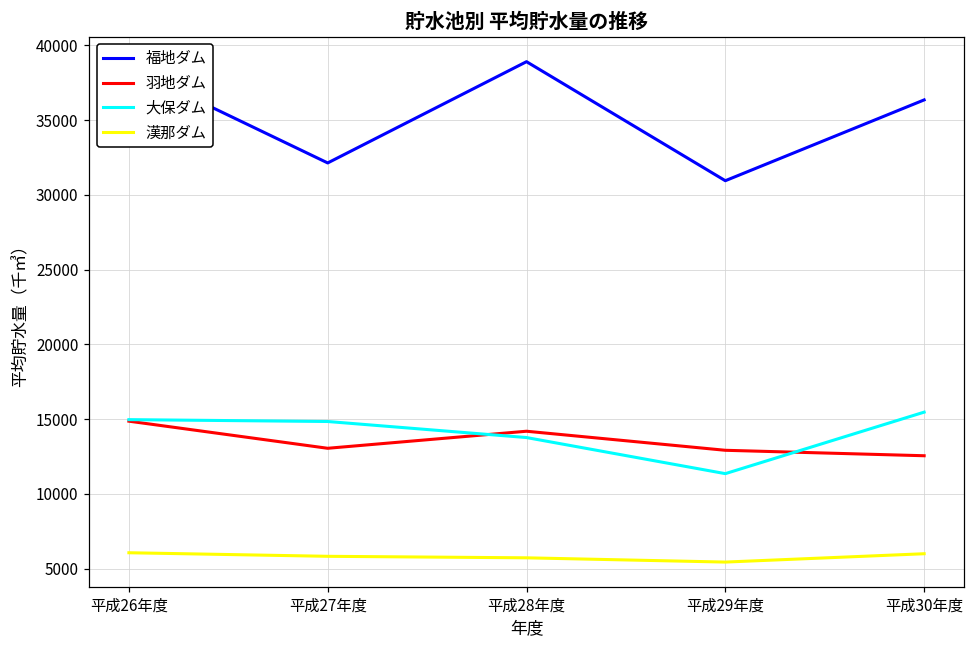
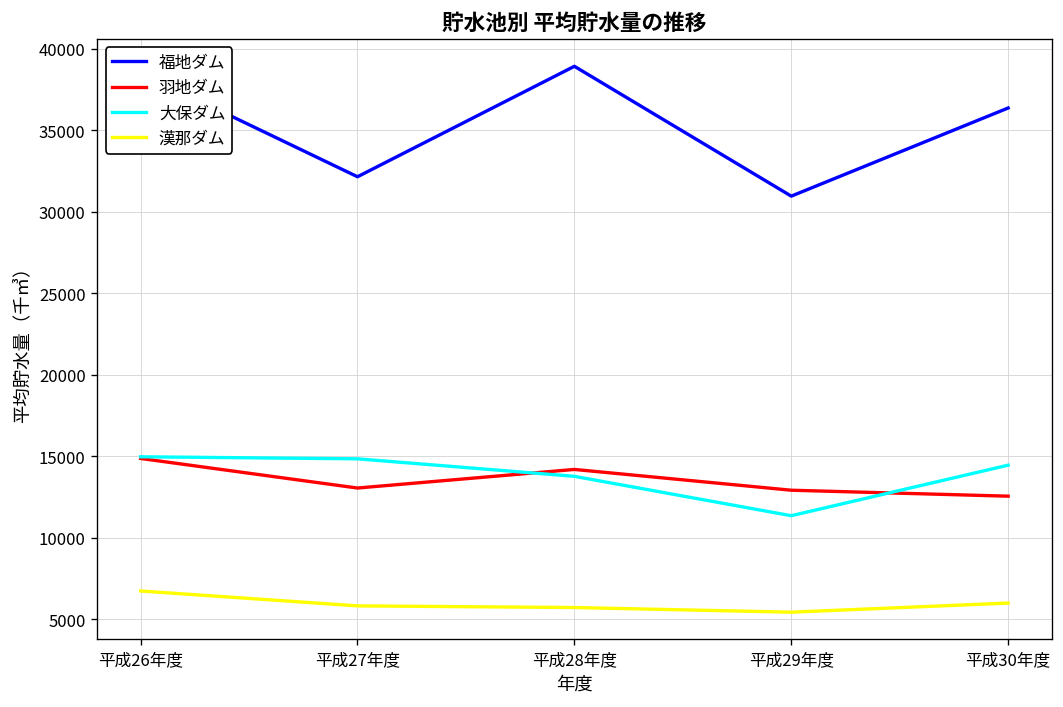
  {
    "福地ダム": {
      "平成27年度": 32100,
      "平成28年度": 38900,
      "平成29年度": 31000,
      "平成30年度": 36400
    },
    "羽地ダム": {
      "平成27年度": 13000,
      "平成28年度": 14200,
      "平成29年度": 12900,
      "平成30年度": 12500
    },
    "大保ダム": {
      "平成27年度": 14800,
      "平成28年度": 13800,
      "平成29年度": 11400,
-     "平成30年度": 15500
+     "平成30年度": 14400
    },
    "漢那ダム": {
-     "平成26年度": 6100,
+     "平成26年度": 6700,
      "平成27年度": 5800,
      "平成28年度": 5700,
      "平成29年度": 5400,
      "平成30年度": 6000
    }
  }
